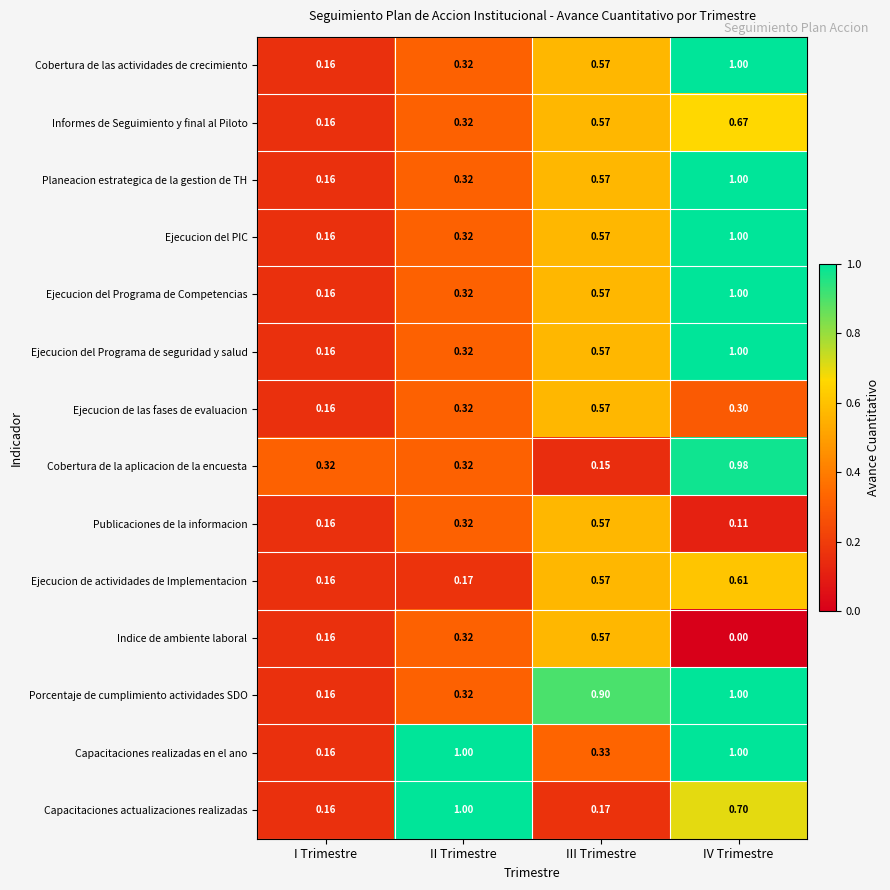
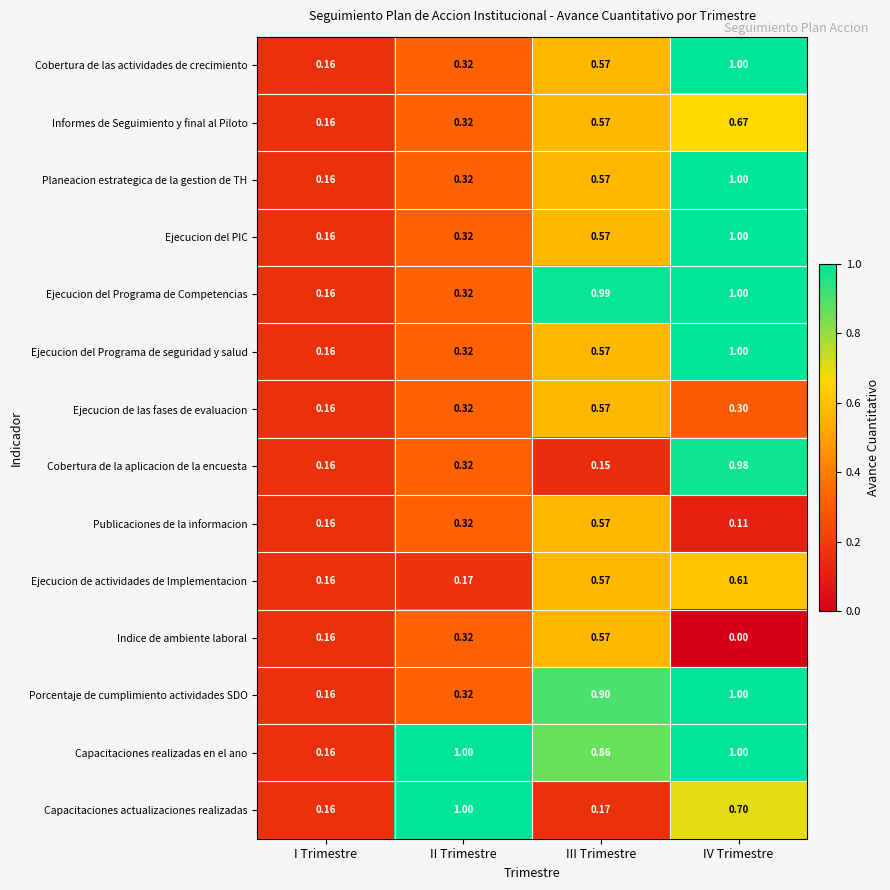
  {
    "Cobertura de las actividades de crecimiento": {
      "I Trimestre": 0.16,
      "II Trimestre": 0.32,
      "III Trimestre": 0.57,
      "IV Trimestre": 1.00
    },
    "Informes de Seguimiento y final al Piloto": {
      "I Trimestre": 0.16,
      "II Trimestre": 0.32,
      "III Trimestre": 0.57,
      "IV Trimestre": 0.67
    },
    "Planeacion estrategica de la gestion de TH": {
      "I Trimestre": 0.16,
      "II Trimestre": 0.32,
      "III Trimestre": 0.57,
      "IV Trimestre": 1.00
    },
    "Ejecucion del PIC": {
      "I Trimestre": 0.16,
      "II Trimestre": 0.32,
      "III Trimestre": 0.57,
      "IV Trimestre": 1.00
    },
    "Ejecucion del Programa de Competencias": {
      "I Trimestre": 0.16,
      "II Trimestre": 0.32,
-     "III Trimestre": 0.57,
+     "III Trimestre": 0.99,
      "IV Trimestre": 1.00
    },
    "Ejecucion del Programa de seguridad y salud": {
      "I Trimestre": 0.16,
      "II Trimestre": 0.32,
      "III Trimestre": 0.57,
      "IV Trimestre": 1.00
    },
    "Ejecucion de las fases de evaluacion": {
      "I Trimestre": 0.16,
      "II Trimestre": 0.32,
      "III Trimestre": 0.57,
      "IV Trimestre": 0.30
    },
    "Cobertura de la aplicacion de la encuesta": {
-     "I Trimestre": 0.32,
+     "I Trimestre": 0.16,
      "II Trimestre": 0.32,
      "III Trimestre": 0.15,
      "IV Trimestre": 0.98
    },
    "Publicaciones de la informacion": {
      "I Trimestre": 0.16,
      "II Trimestre": 0.32,
      "III Trimestre": 0.57,
      "IV Trimestre": 0.11
    },
    "Ejecucion de actividades de Implementacion": {
      "I Trimestre": 0.16,
      "II Trimestre": 0.17,
      "III Trimestre": 0.57,
      "IV Trimestre": 0.61
    },
    "Indice de ambiente laboral": {
      "I Trimestre": 0.16,
      "II Trimestre": 0.32,
      "III Trimestre": 0.57,
      "IV Trimestre": 0.00
    },
    "Porcentaje de cumplimiento actividades SDO": {
      "I Trimestre": 0.16,
      "II Trimestre": 0.32,
      "III Trimestre": 0.90,
      "IV Trimestre": 1.00
    },
    "Capacitaciones realizadas en el ano": {
      "I Trimestre": 0.16,
      "II Trimestre": 1.00,
-     "III Trimestre": 0.33,
+     "III Trimestre": 0.86,
      "IV Trimestre": 1.00
    },
    "Capacitaciones actualizaciones realizadas": {
      "I Trimestre": 0.16,
      "II Trimestre": 1.00,
      "III Trimestre": 0.17,
      "IV Trimestre": 0.70
    }
  }
